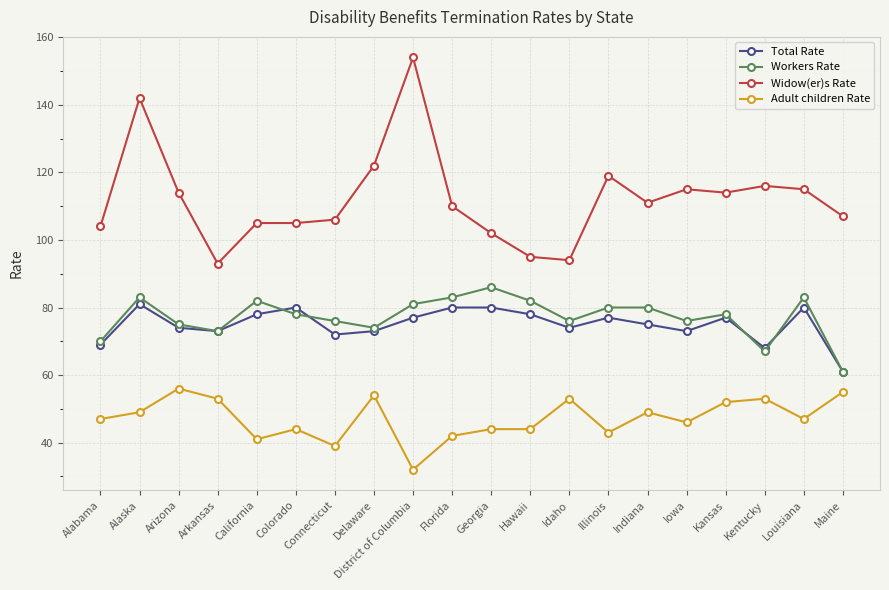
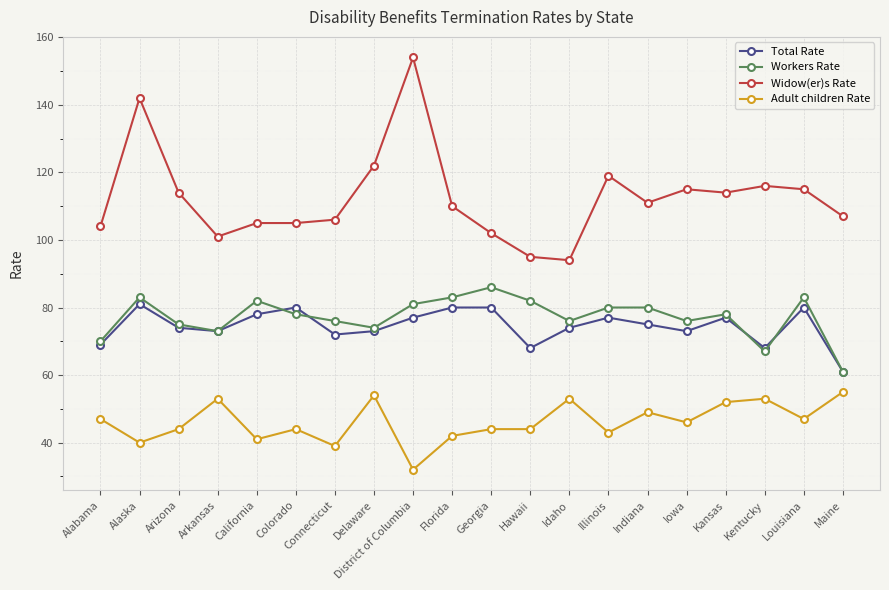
  {
    "Total Rate": {
      "Alabama": 69,
      "Alaska": 81,
      "Arizona": 74,
      "California": 78,
      "Colorado": 80,
      "Connecticut": 72,
      "Delaware": 73,
      "District of Columbia": 77,
      "Florida": 80,
      "Georgia": 80,
-     "Hawaii": 78,
+     "Hawaii": 68,
      "Idaho": 74,
      "Illinois": 77,
      "Indiana": 75,
      "Iowa": 73,
      "Kansas": 77,
      "Kentucky": 68,
      "Louisiana": 80
    },
    "Workers Rate": {
      "Alabama": 70,
      "Alaska": 83,
      "Arizona": 75,
      "California": 82,
      "Colorado": 78,
      "Connecticut": 76,
      "Delaware": 74,
      "District of Columbia": 81,
      "Florida": 83,
      "Georgia": 86,
      "Hawaii": 82,
      "Idaho": 76,
      "Illinois": 80,
      "Indiana": 80,
      "Iowa": 76,
      "Kansas": 78,
      "Kentucky": 67,
      "Louisiana": 83
    },
    "Widow(er)s Rate": {
      "Alabama": 104,
      "Alaska": 142,
      "Arizona": 114,
-     "Arkansas": 93,
+     "Arkansas": 101,
      "California": 105,
      "Colorado": 105,
      "Connecticut": 106,
      "Delaware": 122,
      "District of Columbia": 154,
      "Florida": 110,
      "Georgia": 102,
      "Hawaii": 95,
      "Idaho": 94,
      "Illinois": 119,
      "Indiana": 111,
      "Iowa": 115,
      "Kansas": 114,
      "Kentucky": 116,
      "Louisiana": 115,
      "Maine": 107
    },
    "Adult children Rate": {
      "Alabama": 47,
-     "Alaska": 49,
-     "Arizona": 56,
+     "Alaska": 40,
+     "Arizona": 44,
      "Arkansas": 53,
      "California": 41,
      "Colorado": 44,
      "Connecticut": 39,
      "Delaware": 54,
      "District of Columbia": 32,
      "Florida": 42,
      "Georgia": 44,
      "Hawaii": 44,
      "Idaho": 53,
      "Illinois": 43,
      "Indiana": 49,
      "Iowa": 46,
      "Kansas": 52,
      "Kentucky": 53,
      "Louisiana": 47,
      "Maine": 55
    }
  }
